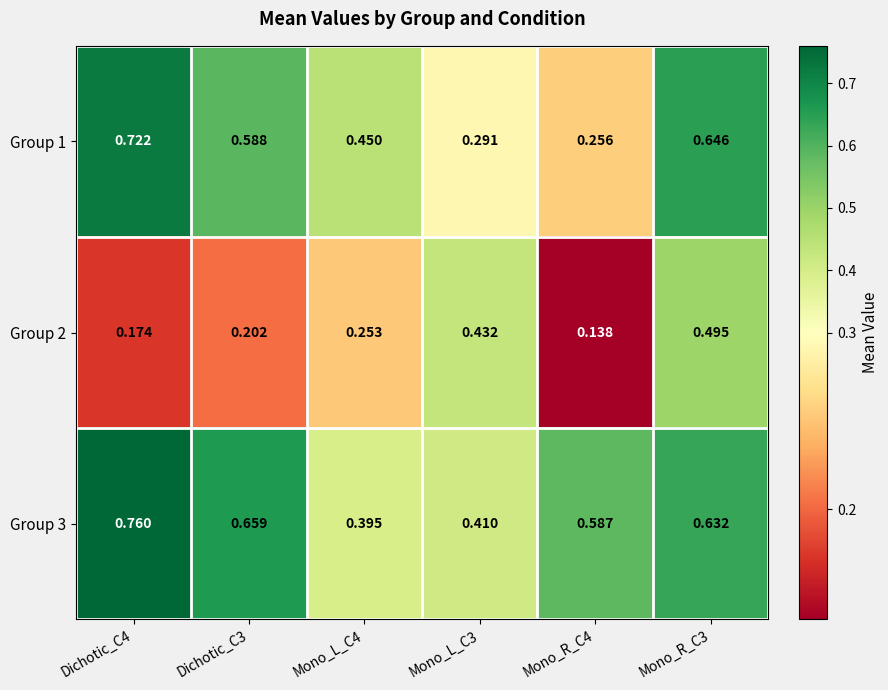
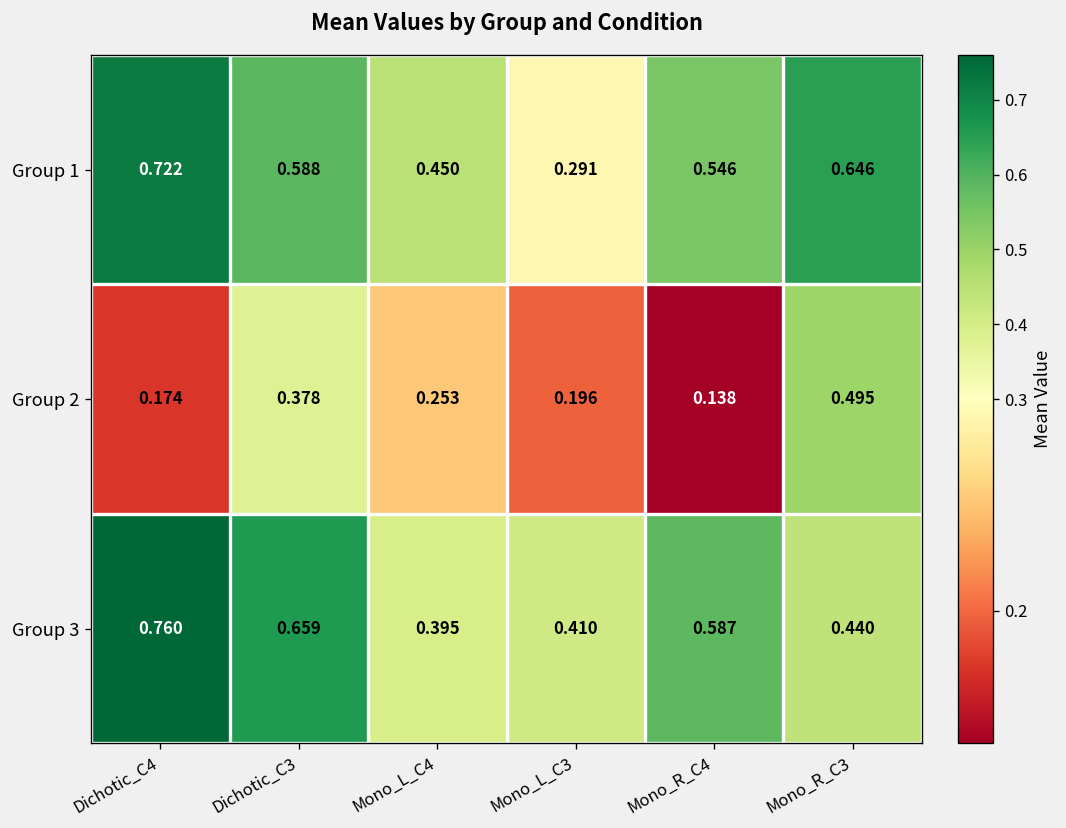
  {
    "Group 1": {
      "Dichotic_C4": 0.722,
      "Dichotic_C3": 0.588,
      "Mono_L_C4": 0.450,
      "Mono_L_C3": 0.291,
-     "Mono_R_C4": 0.256,
+     "Mono_R_C4": 0.546,
      "Mono_R_C3": 0.646
    },
    "Group 2": {
      "Dichotic_C4": 0.174,
-     "Dichotic_C3": 0.202,
+     "Dichotic_C3": 0.378,
      "Mono_L_C4": 0.253,
-     "Mono_L_C3": 0.432,
+     "Mono_L_C3": 0.196,
      "Mono_R_C4": 0.138,
      "Mono_R_C3": 0.495
    },
    "Group 3": {
      "Dichotic_C4": 0.760,
      "Dichotic_C3": 0.659,
      "Mono_L_C4": 0.395,
      "Mono_L_C3": 0.410,
      "Mono_R_C4": 0.587,
-     "Mono_R_C3": 0.632
+     "Mono_R_C3": 0.440
    }
  }
